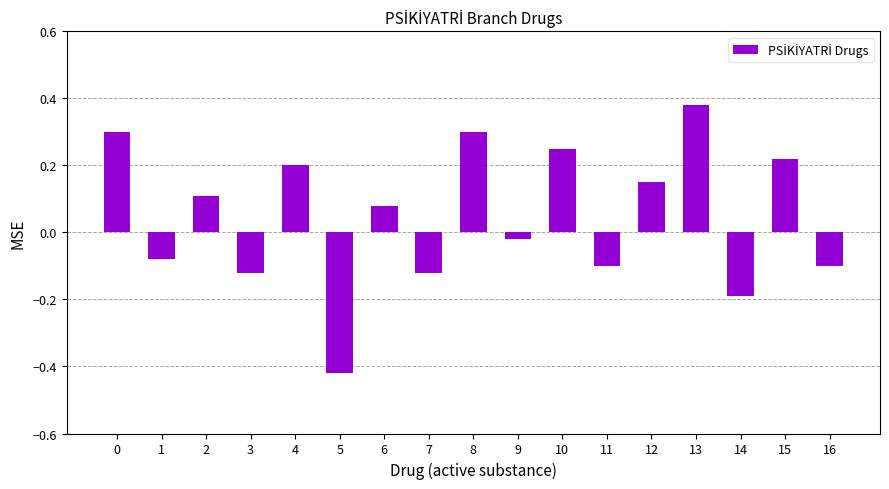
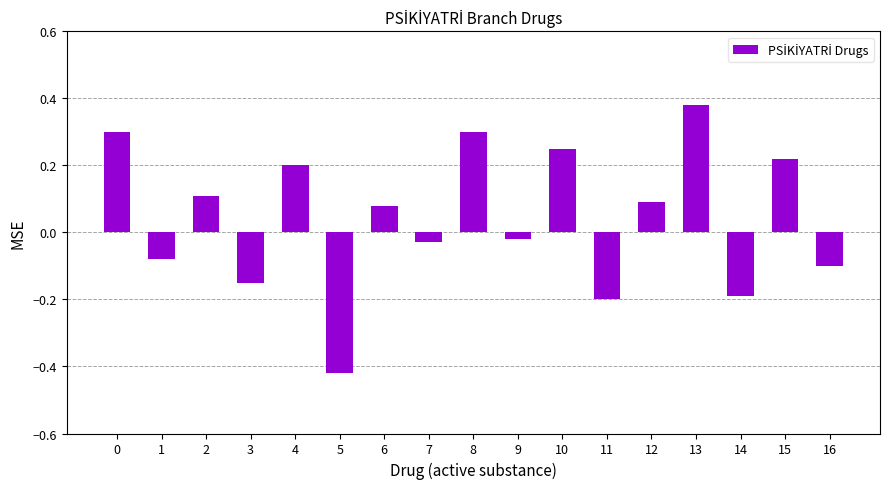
  {
    "0": 0.30,
    "1": -0.08,
    "2": 0.11,
-   "3": -0.12,
+   "3": -0.15,
    "4": 0.20,
    "5": -0.42,
    "6": 0.08,
-   "7": -0.12,
+   "7": -0.03,
    "8": 0.30,
    "9": -0.02,
    "10": 0.25,
-   "11": -0.1,
-   "12": 0.15,
+   "11": -0.2,
+   "12": 0.09,
    "13": 0.38,
    "14": -0.19,
    "15": 0.22,
    "16": -0.10
  }
